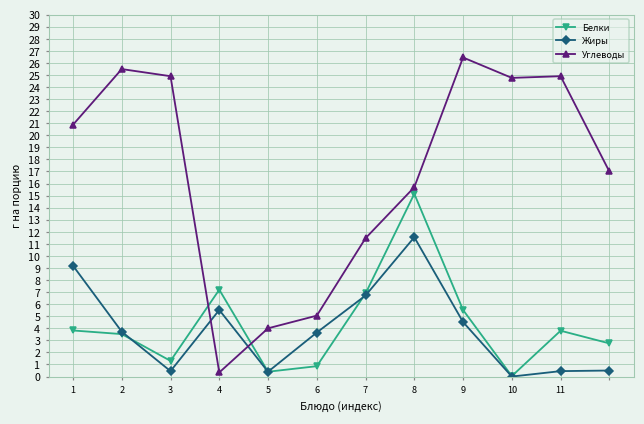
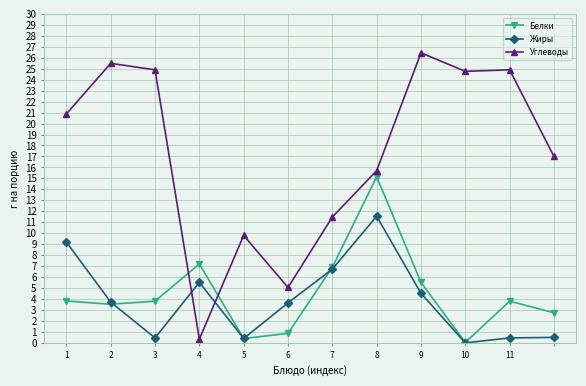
  {
    "Белки": {
      "1": 3.8,
-     "3": 1.3,
+     "3": 3.8,
      "4": 7.2,
      "6": 0.9,
      "8": 15.2,
      "9": 5.5,
      "11": 3.8
    },
    "Жиры": {
      "1": 9.2,
      "3": 0.5,
      "4": 5.5,
      "6": 3.7,
      "8": 11.6,
      "9": 4.5,
      "11": 0.5
    },
    "Углеводы": {
      "1": 20.9,
      "2": 25.5,
      "3": 24.9,
      "4": 0.3,
-     "5": 4.0,
+     "5": 9.8,
      "6": 5.1,
      "7": 11.5,
      "8": 15.7,
      "9": 26.5,
      "10": 24.8,
      "11": 24.9
    }
  }
